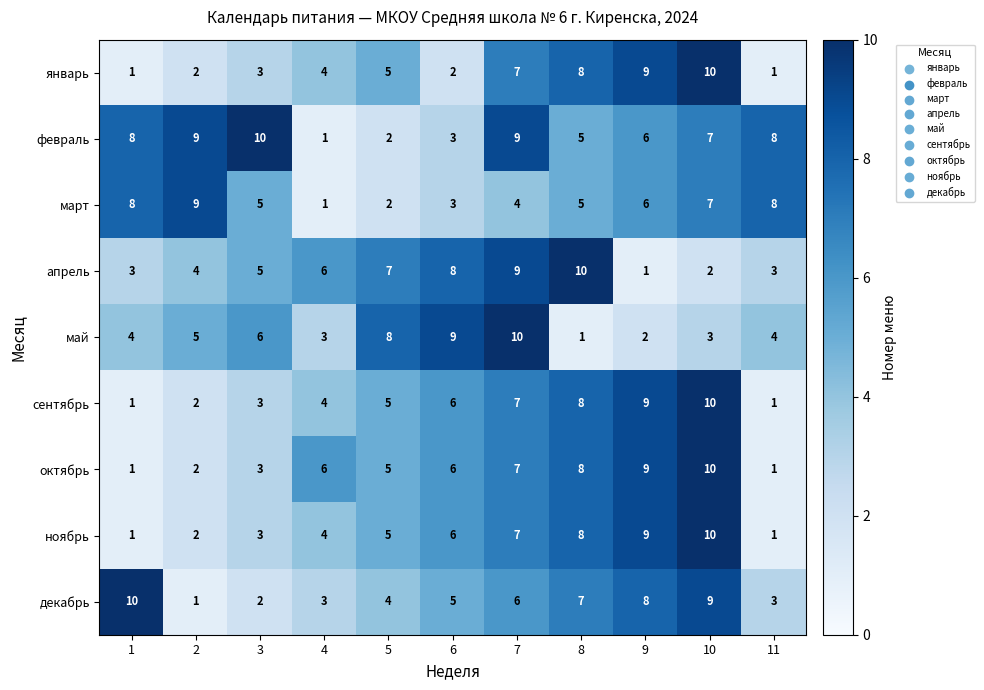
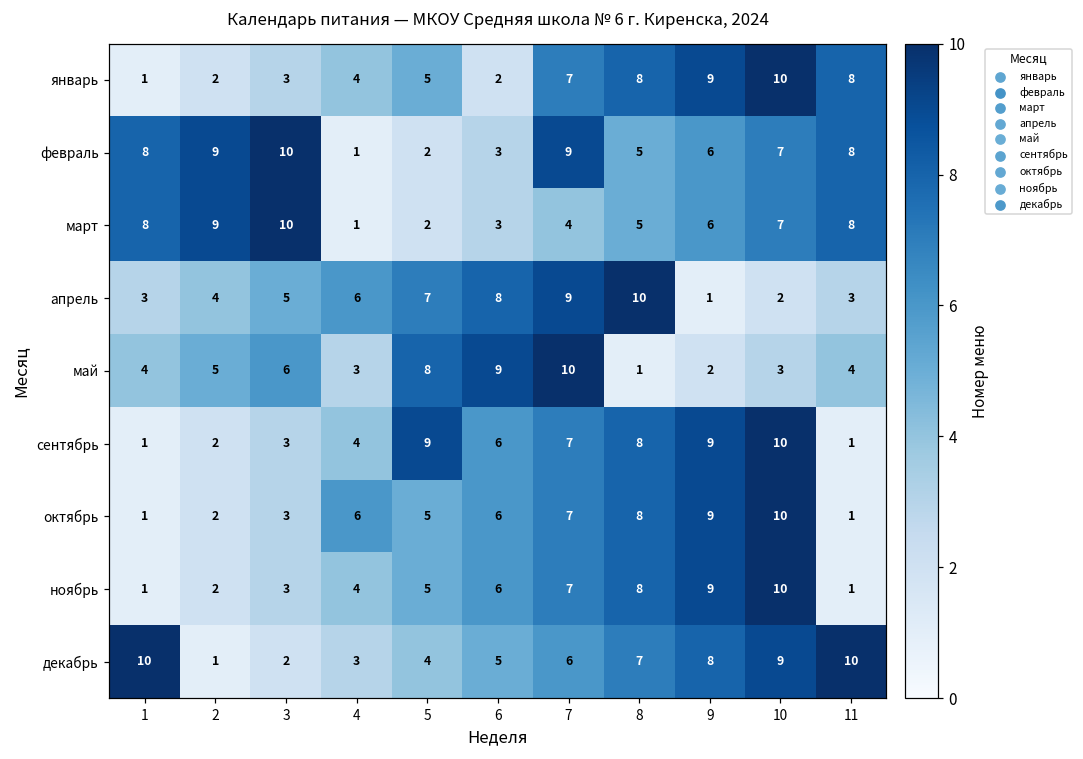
  {
    "январь": {
      "1": 1,
      "2": 2,
      "3": 3,
      "4": 4,
      "5": 5,
      "6": 2,
      "7": 7,
      "8": 8,
      "9": 9,
      "10": 10,
-     "11": 1
+     "11": 8
    },
    "февраль": {
      "1": 8,
      "2": 9,
      "3": 10,
      "4": 1,
      "5": 2,
      "6": 3,
      "7": 9,
      "8": 5,
      "9": 6,
      "10": 7,
      "11": 8
    },
    "март": {
      "1": 8,
      "2": 9,
-     "3": 5,
+     "3": 10,
      "4": 1,
      "5": 2,
      "6": 3,
      "7": 4,
      "8": 5,
      "9": 6,
      "10": 7,
      "11": 8
    },
    "апрель": {
      "1": 3,
      "2": 4,
      "3": 5,
      "4": 6,
      "5": 7,
      "6": 8,
      "7": 9,
      "8": 10,
      "9": 1,
      "10": 2,
      "11": 3
    },
    "май": {
      "1": 4,
      "2": 5,
      "3": 6,
      "4": 3,
      "5": 8,
      "6": 9,
      "7": 10,
      "8": 1,
      "9": 2,
      "10": 3,
      "11": 4
    },
    "сентябрь": {
      "1": 1,
      "2": 2,
      "3": 3,
      "4": 4,
-     "5": 5,
+     "5": 9,
      "6": 6,
      "7": 7,
      "8": 8,
      "9": 9,
      "10": 10,
      "11": 1
    },
    "октябрь": {
      "1": 1,
      "2": 2,
      "3": 3,
      "4": 6,
      "5": 5,
      "6": 6,
      "7": 7,
      "8": 8,
      "9": 9,
      "10": 10,
      "11": 1
    },
    "ноябрь": {
      "1": 1,
      "2": 2,
      "3": 3,
      "4": 4,
      "5": 5,
      "6": 6,
      "7": 7,
      "8": 8,
      "9": 9,
      "10": 10,
      "11": 1
    },
    "декабрь": {
      "1": 10,
      "2": 1,
      "3": 2,
      "4": 3,
      "5": 4,
      "6": 5,
      "7": 6,
      "8": 7,
      "9": 8,
      "10": 9,
-     "11": 3
+     "11": 10
    }
  }
